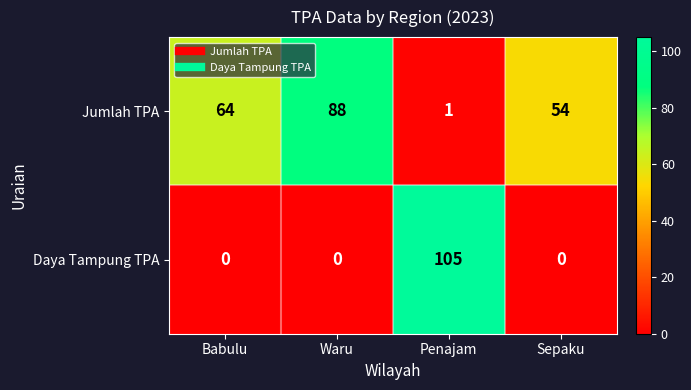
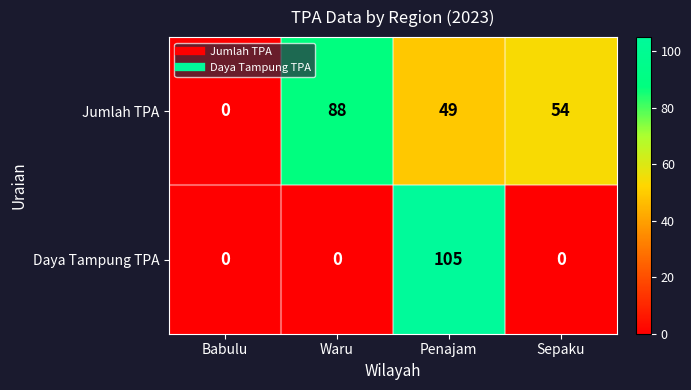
  {
    "Jumlah TPA": {
-     "Babulu": 64,
+     "Babulu": 0,
      "Waru": 88,
-     "Penajam": 1,
+     "Penajam": 49,
      "Sepaku": 54
    },
    "Daya Tampung TPA": {
      "Babulu": 0,
      "Waru": 0,
      "Penajam": 105,
      "Sepaku": 0
    }
  }
